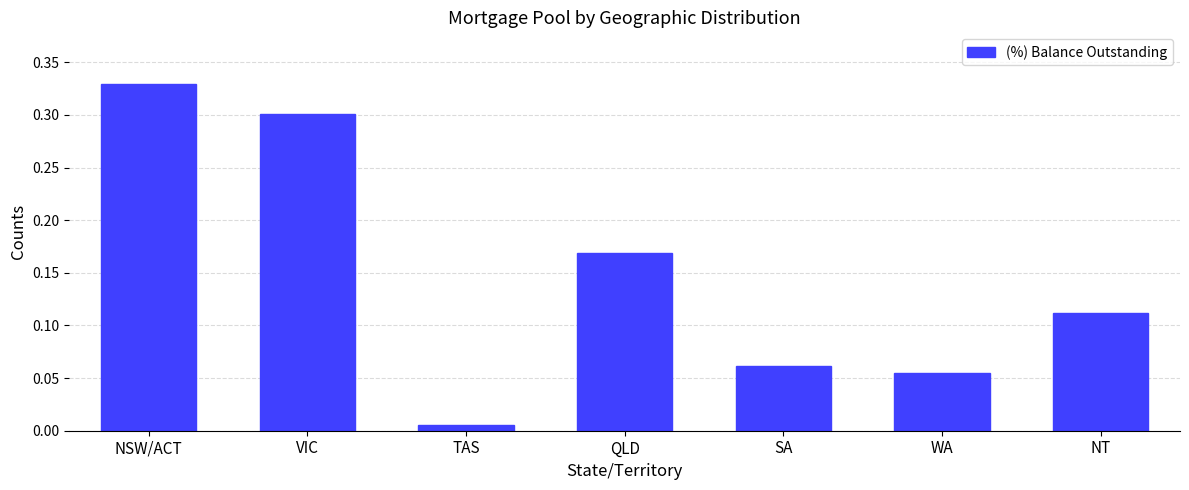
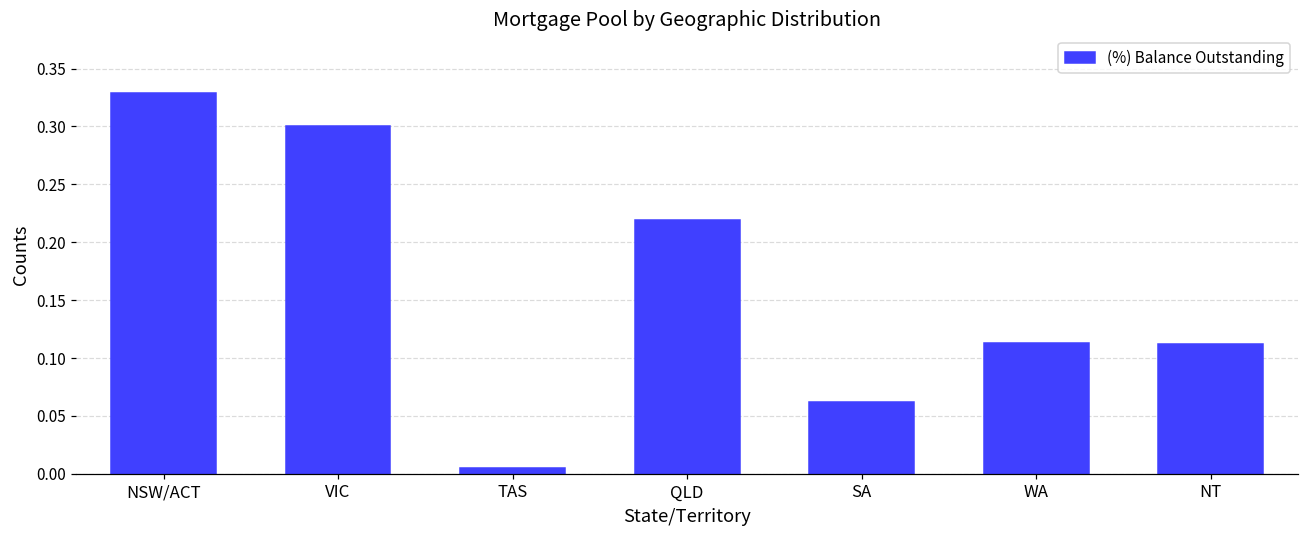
  {
    "NSW/ACT": 0.329,
    "VIC": 0.301,
    "TAS": 0.005,
-   "QLD": 0.169,
+   "QLD": 0.219,
    "SA": 0.062,
-   "WA": 0.055,
+   "WA": 0.113,
    "NT": 0.112
  }
